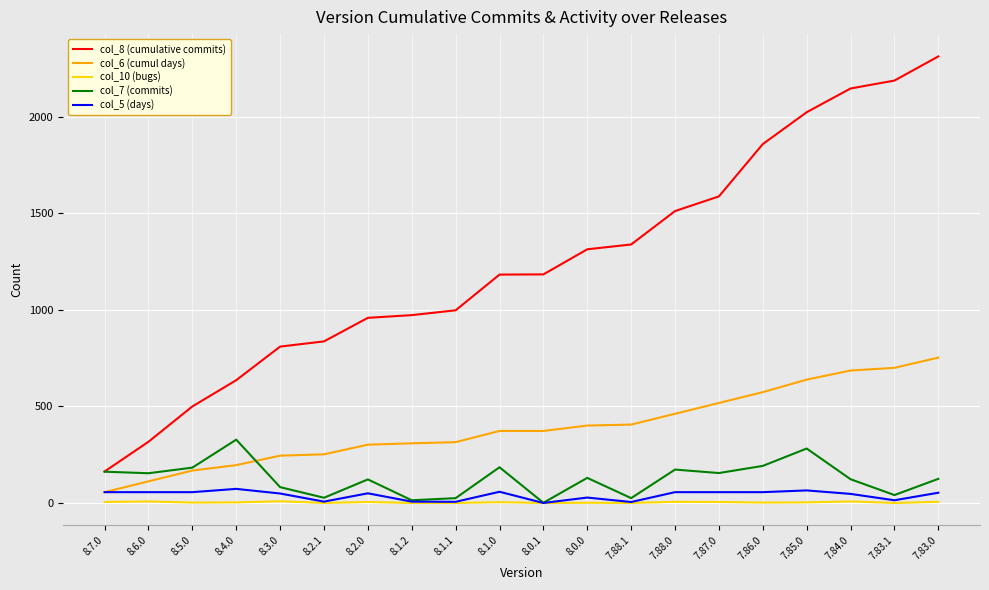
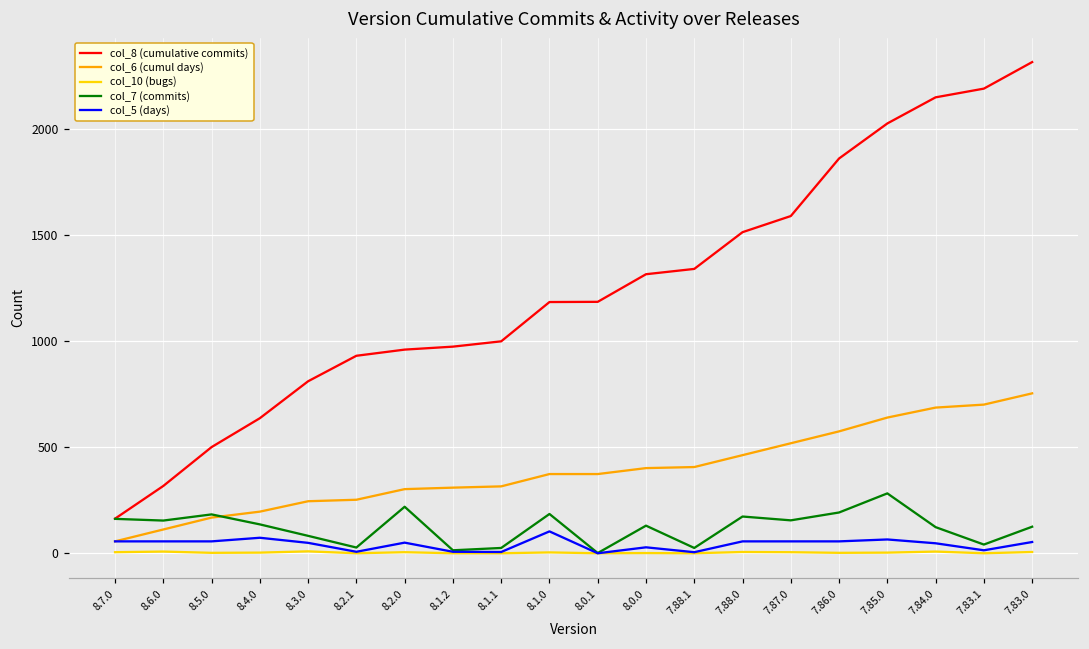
  {
    "col_8 (cumulative commits)": {
      "8.6.0": 320,
      "8.5.0": 500,
      "8.4.0": 640,
      "8.3.0": 810,
-     "8.2.1": 840,
+     "8.2.1": 930,
      "8.2.0": 960,
      "8.1.2": 970,
      "8.1.1": 1000,
      "8.1.0": 1180,
      "8.0.1": 1180,
      "8.0.0": 1310,
      "7.88.1": 1340,
      "7.88.0": 1510,
      "7.87.0": 1590,
      "7.86.0": 1860,
      "7.85.0": 2020,
      "7.84.0": 2150,
      "7.83.1": 2190,
      "7.83.0": 2310
    },
    "col_7 (commits)": {
      "8.6.0": 150,
      "8.5.0": 180,
-     "8.4.0": 330,
+     "8.4.0": 140,
      "8.3.0": 80,
      "8.2.1": 30,
-     "8.2.0": 120,
+     "8.2.0": 220,
      "8.1.1": 30,
      "8.1.0": 190,
      "8.0.0": 130,
      "7.88.1": 30,
      "7.88.0": 170,
      "7.87.0": 160,
      "7.86.0": 190,
      "7.85.0": 280,
      "7.84.0": 120,
      "7.83.1": 40,
      "7.83.0": 130
    },
    "col_5 (days)": {
      "8.6.0": 60,
      "8.5.0": 60,
      "8.4.0": 70,
      "8.3.0": 50,
      "8.2.0": 50,
-     "8.1.0": 60,
+     "8.1.0": 100,
      "8.0.0": 30,
      "7.88.0": 60,
      "7.87.0": 60,
      "7.86.0": 60,
      "7.85.0": 70,
      "7.84.0": 50,
      "7.83.1": 10,
      "7.83.0": 50
    }
  }
